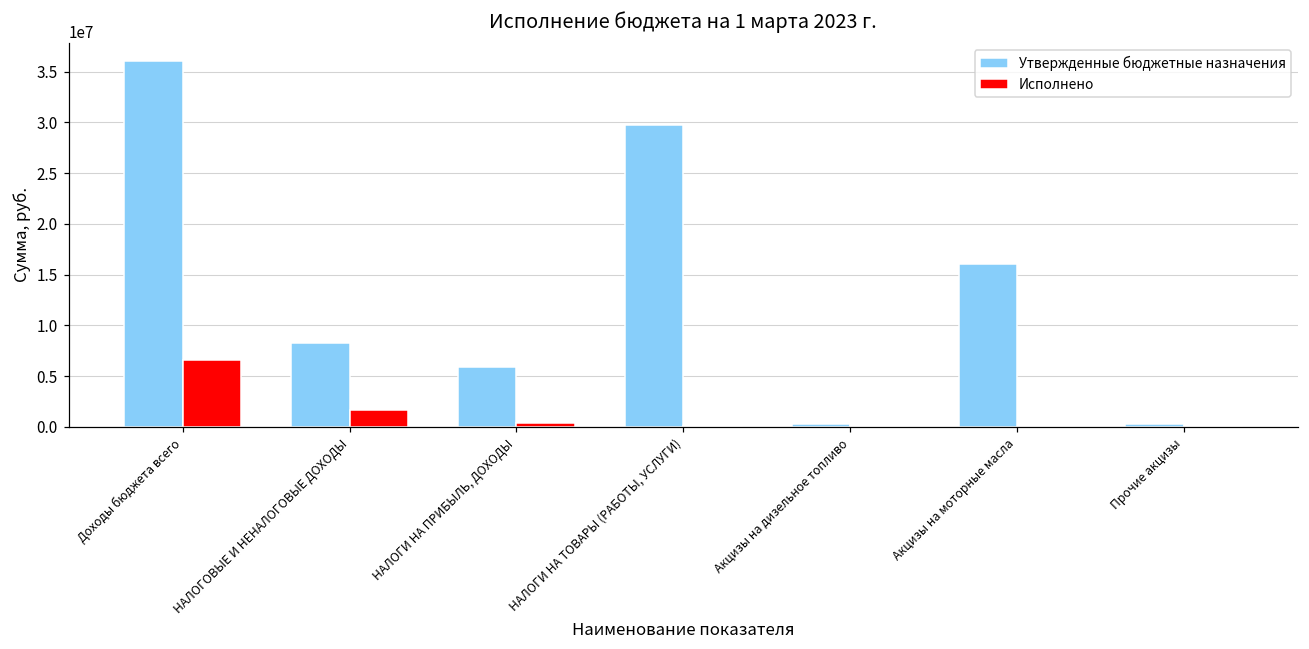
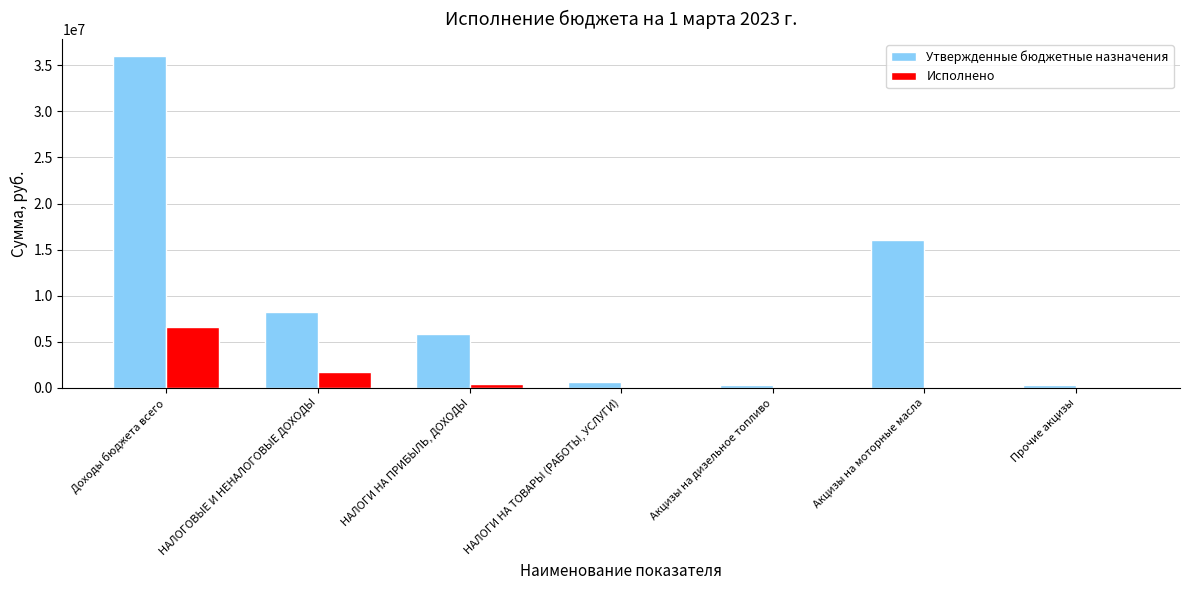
  {
    "Утвержденные бюджетные назначения": {
      "Доходы бюджета всего": 36000000,
      "НАЛОГОВЫЕ И НЕНАЛОГОВЫЕ ДОХОДЫ": 8000000,
      "НАЛОГИ НА ПРИБЫЛЬ, ДОХОДЫ": 6000000,
-     "НАЛОГИ НА ТОВАРЫ (РАБОТЫ, УСЛУГИ)": 30000000,
+     "НАЛОГИ НА ТОВАРЫ (РАБОТЫ, УСЛУГИ)": 1000000,
      "Акцизы на дизельное топливо": 0,
      "Акцизы на моторные масла": 16000000,
      "Прочие акцизы": 0
    },
    "Исполнено": {
      "Доходы бюджета всего": 7000000,
      "НАЛОГОВЫЕ И НЕНАЛОГОВЫЕ ДОХОДЫ": 2000000,
      "НАЛОГИ НА ПРИБЫЛЬ, ДОХОДЫ": 0
    }
  }
